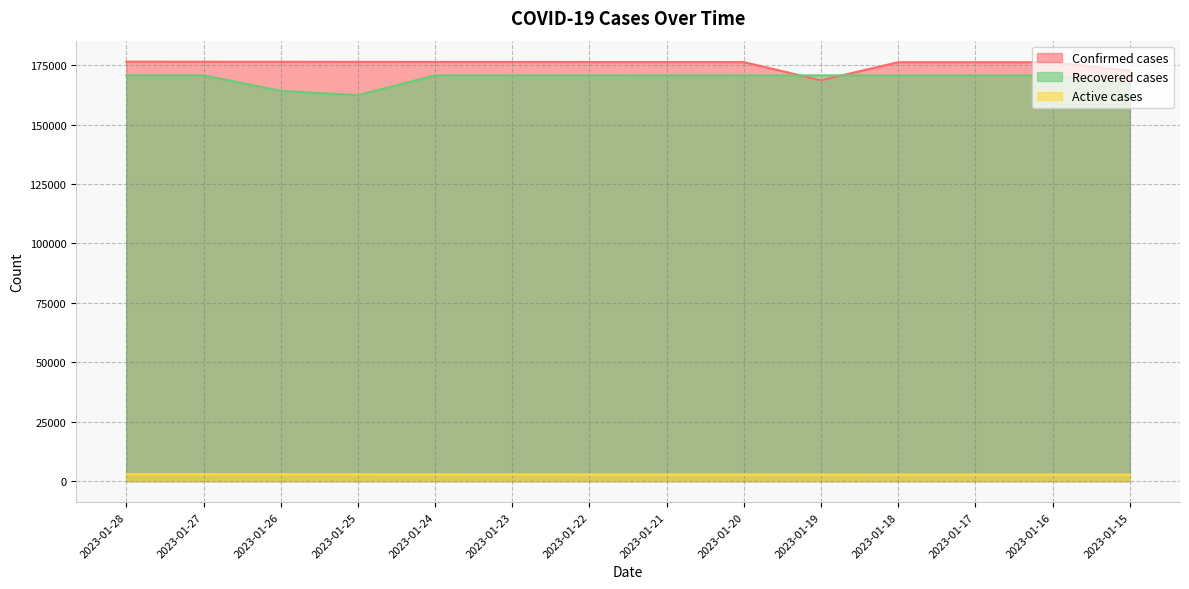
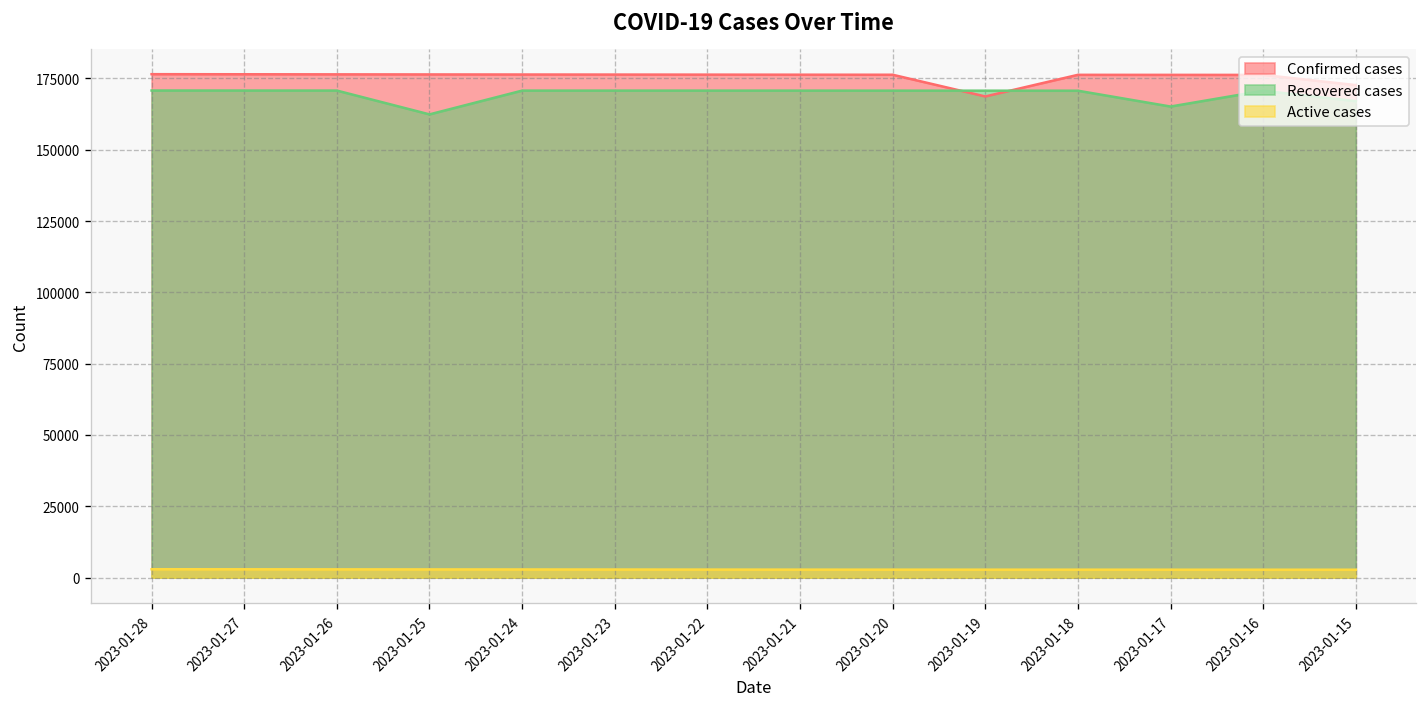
  {
    "Confirmed cases": {
      "2023-01-28": 176000,
      "2023-01-27": 176000,
      "2023-01-26": 176000,
      "2023-01-25": 176000,
      "2023-01-24": 176000,
      "2023-01-23": 176000,
      "2023-01-22": 176000,
      "2023-01-21": 176000,
      "2023-01-20": 176000,
      "2023-01-19": 169000,
      "2023-01-18": 176000,
      "2023-01-17": 176000
    },
    "Recovered cases": {
      "2023-01-28": 171000,
      "2023-01-27": 171000,
-     "2023-01-26": 164000,
+     "2023-01-26": 171000,
      "2023-01-25": 162000,
      "2023-01-24": 171000,
      "2023-01-23": 171000,
      "2023-01-22": 171000,
      "2023-01-21": 171000,
      "2023-01-20": 171000,
      "2023-01-19": 171000,
      "2023-01-18": 171000,
-     "2023-01-17": 171000
+     "2023-01-17": 165000
    },
    "Active cases": {
      "2023-01-28": 3000,
      "2023-01-27": 3000,
      "2023-01-26": 3000,
      "2023-01-25": 3000,
      "2023-01-24": 3000,
      "2023-01-23": 3000,
      "2023-01-22": 3000,
      "2023-01-21": 3000,
      "2023-01-20": 3000,
      "2023-01-19": 3000,
      "2023-01-18": 3000,
      "2023-01-17": 3000,
      "2023-01-16": 3000,
      "2023-01-15": 3000
    }
  }
